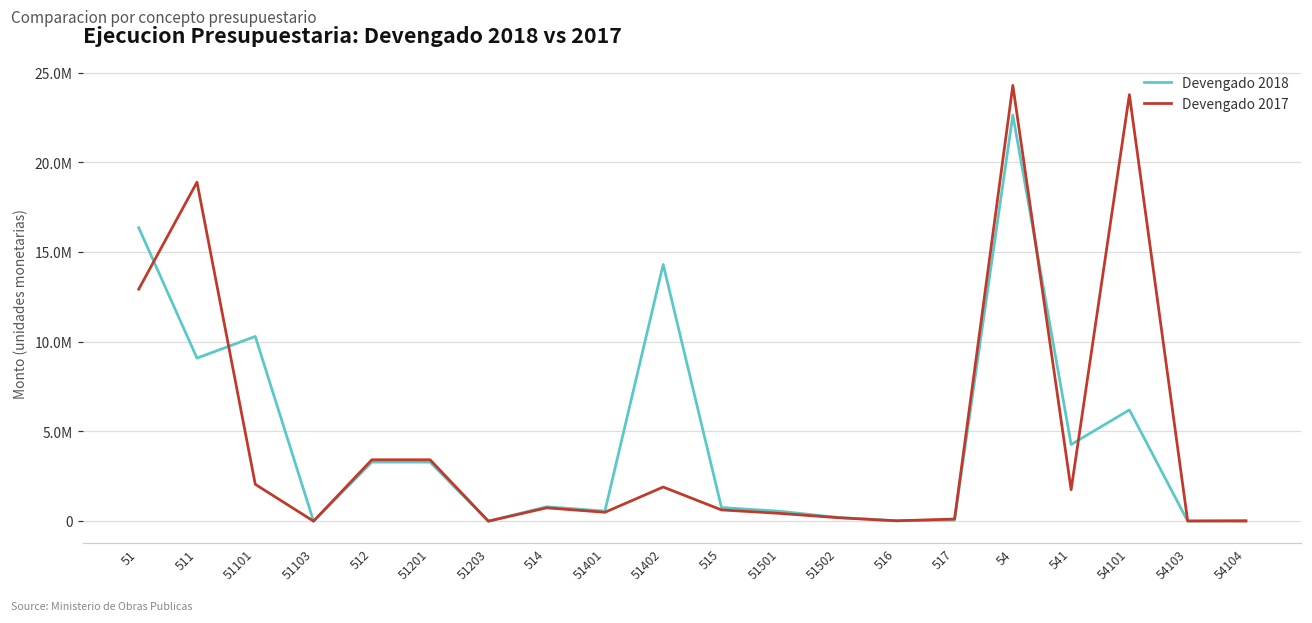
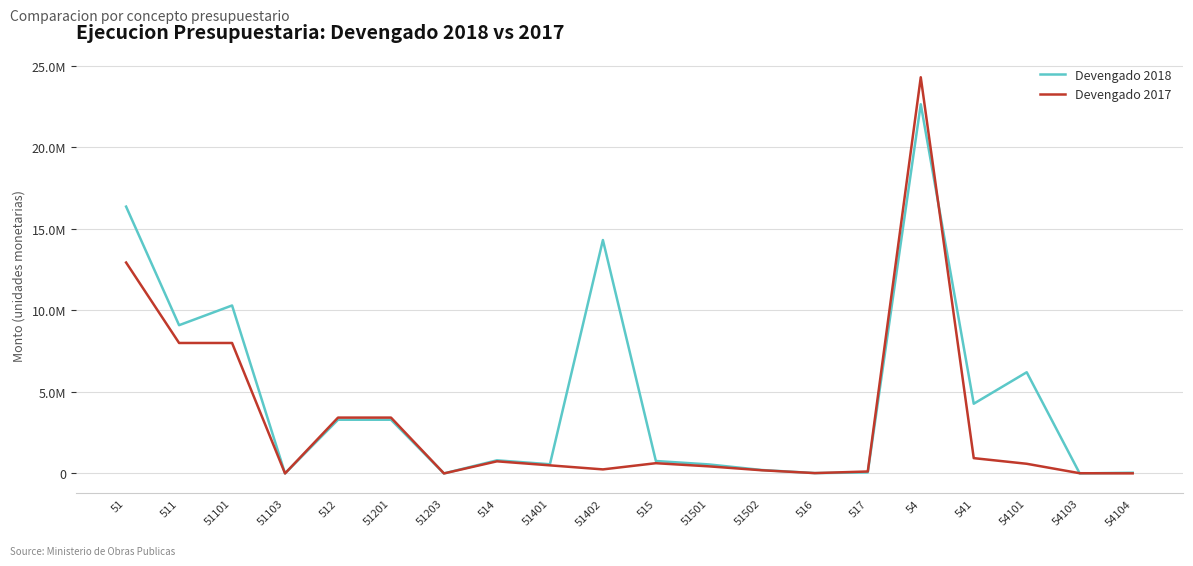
  {
    "Devengado 2018": {
      "51": 16400000,
      "511": 9100000,
      "51101": 10300000,
      "51402": 14300000,
      "54": 22600000,
      "541": 4300000,
      "54101": 6200000
    },
    "Devengado 2017": {
      "51": 12900000,
-     "511": 18900000,
-     "51101": 2100000,
-     "51402": 1900000,
+     "511": 8000000,
+     "51101": 8000000,
+     "51402": 200000,
      "54": 24300000,
-     "541": 1800000,
-     "54101": 23800000
+     "541": 900000,
+     "54101": 600000
    }
  }
